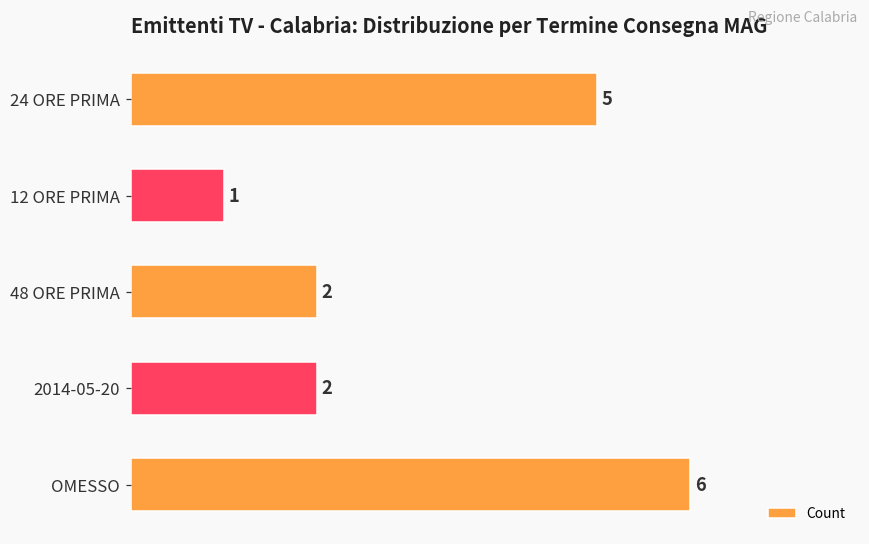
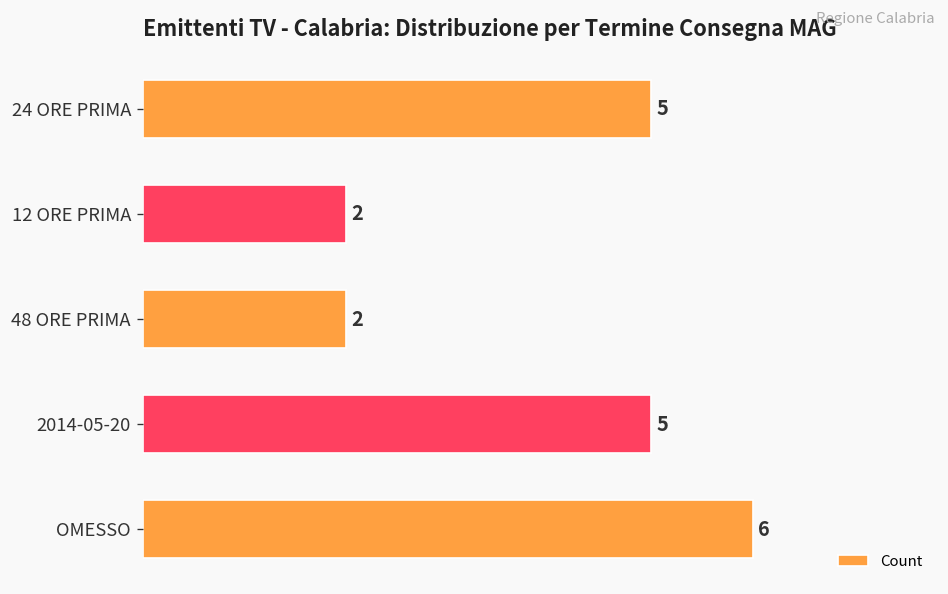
  {
    "24 ORE PRIMA": 5,
-   "12 ORE PRIMA": 1,
+   "12 ORE PRIMA": 2,
    "48 ORE PRIMA": 2,
-   "2014-05-20": 2,
+   "2014-05-20": 5,
    "OMESSO": 6
  }
